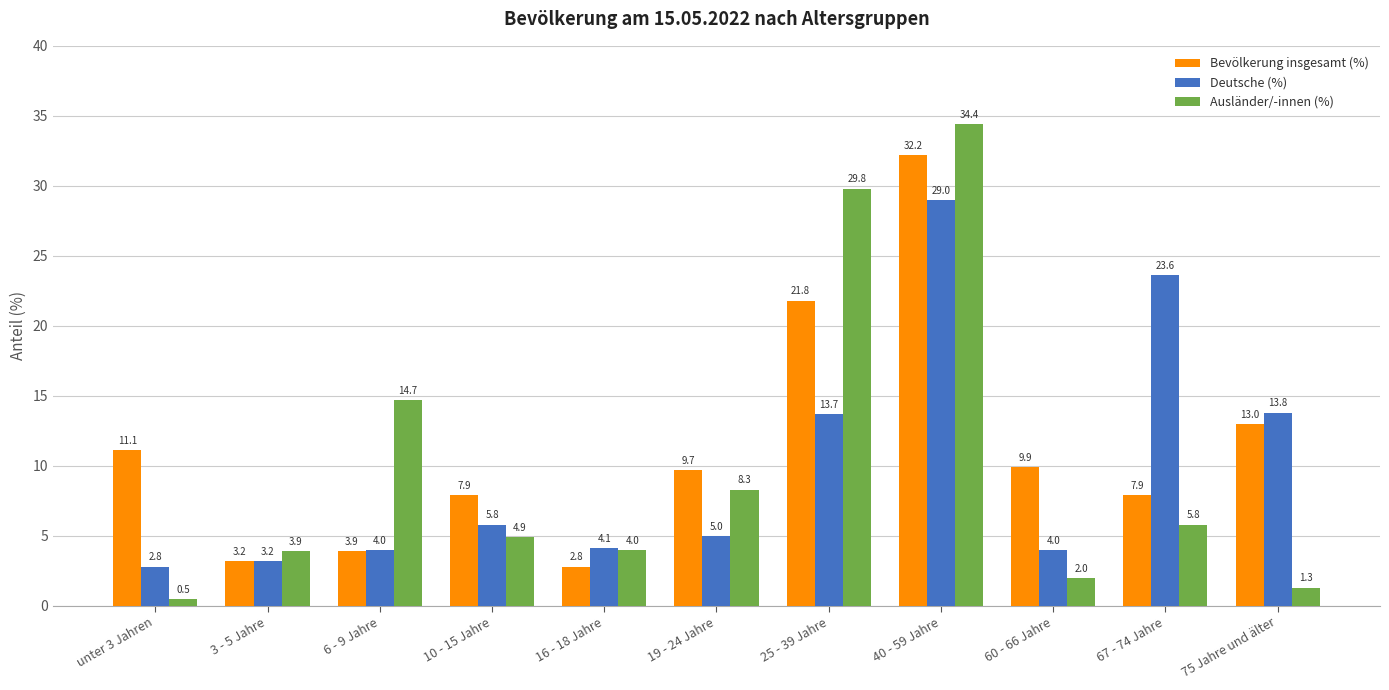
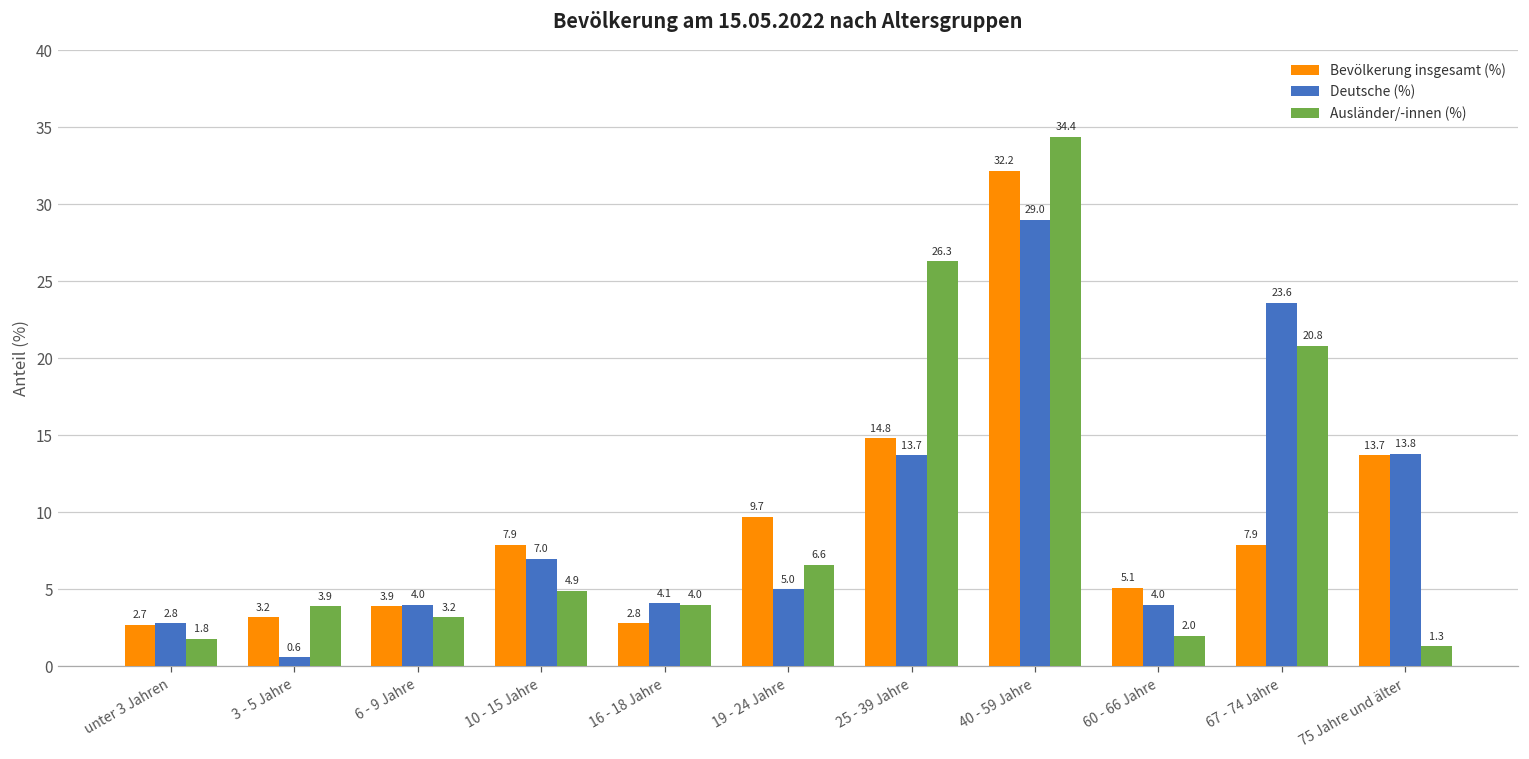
  {
    "Bevölkerung insgesamt (%)": {
-     "unter 3 Jahren": 11.1,
+     "unter 3 Jahren": 2.7,
      "3 - 5 Jahre": 3.2,
      "6 - 9 Jahre": 3.9,
      "10 - 15 Jahre": 7.9,
      "16 - 18 Jahre": 2.8,
      "19 - 24 Jahre": 9.7,
-     "25 - 39 Jahre": 21.8,
+     "25 - 39 Jahre": 14.8,
      "40 - 59 Jahre": 32.2,
-     "60 - 66 Jahre": 9.9,
+     "60 - 66 Jahre": 5.1,
      "67 - 74 Jahre": 7.9,
-     "75 Jahre und älter": 13.0
+     "75 Jahre und älter": 13.7
    },
    "Deutsche (%)": {
      "unter 3 Jahren": 2.8,
-     "3 - 5 Jahre": 3.2,
+     "3 - 5 Jahre": 0.6,
      "6 - 9 Jahre": 4.0,
-     "10 - 15 Jahre": 5.8,
+     "10 - 15 Jahre": 7.0,
      "16 - 18 Jahre": 4.1,
      "19 - 24 Jahre": 5.0,
      "25 - 39 Jahre": 13.7,
      "40 - 59 Jahre": 29.0,
      "60 - 66 Jahre": 4.0,
      "67 - 74 Jahre": 23.6,
      "75 Jahre und älter": 13.8
    },
    "Ausländer/-innen (%)": {
-     "unter 3 Jahren": 0.5,
+     "unter 3 Jahren": 1.8,
      "3 - 5 Jahre": 3.9,
-     "6 - 9 Jahre": 14.7,
+     "6 - 9 Jahre": 3.2,
      "10 - 15 Jahre": 4.9,
      "16 - 18 Jahre": 4.0,
-     "19 - 24 Jahre": 8.3,
-     "25 - 39 Jahre": 29.8,
+     "19 - 24 Jahre": 6.6,
+     "25 - 39 Jahre": 26.3,
      "40 - 59 Jahre": 34.4,
      "60 - 66 Jahre": 2.0,
-     "67 - 74 Jahre": 5.8,
+     "67 - 74 Jahre": 20.8,
      "75 Jahre und älter": 1.3
    }
  }
